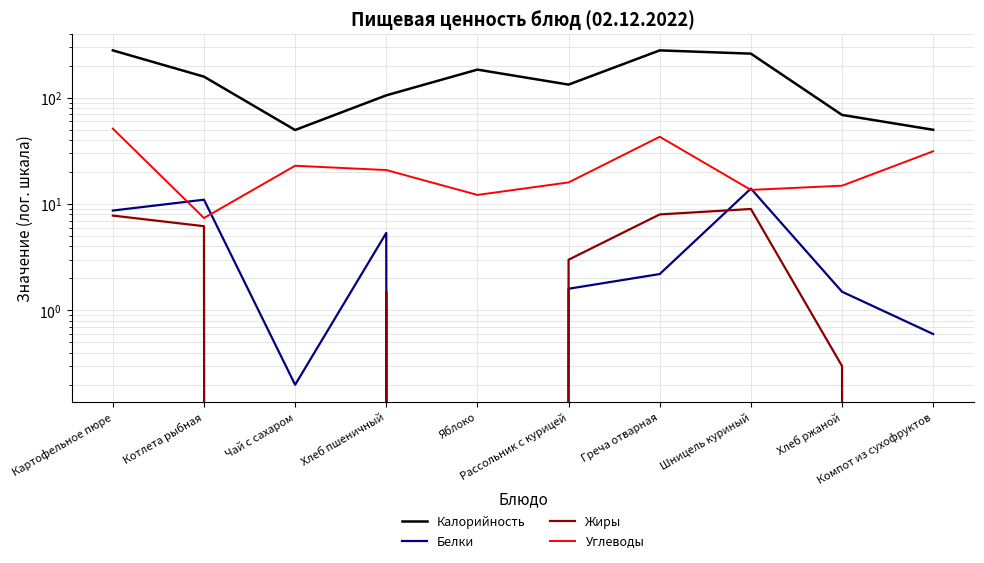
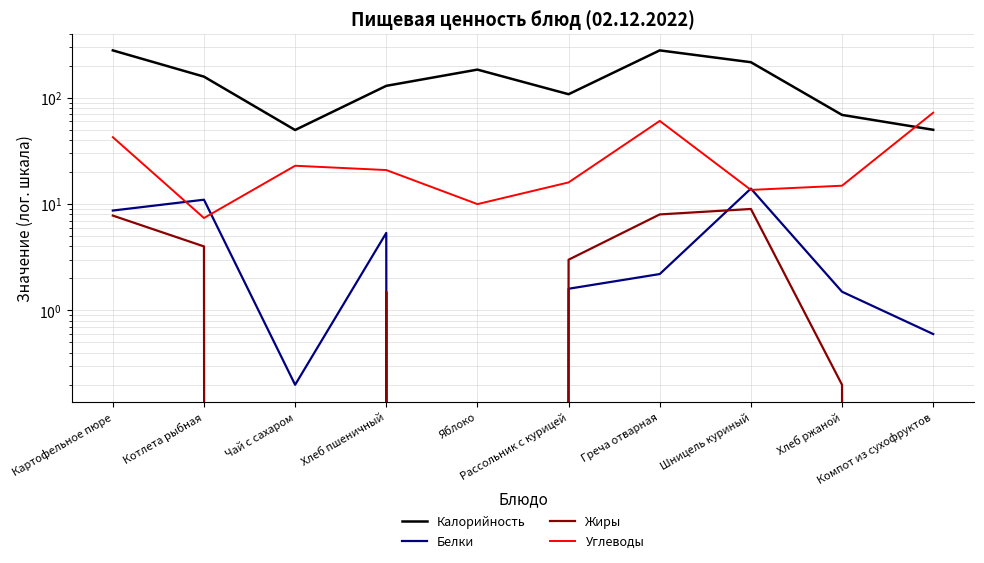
  {
    "Калорийность": {
      "Картофельное пюре": 280,
      "Котлета рыбная": 160,
      "Чай с сахаром": 50,
-     "Хлеб пшеничный": 110,
+     "Хлеб пшеничный": 130,
      "Яблоко": 180,
-     "Рассольник с курицей": 130,
+     "Рассольник с курицей": 110,
      "Греча отварная": 280,
-     "Шницель куриный": 260,
+     "Шницель куриный": 220,
      "Хлеб ржаной": 70,
      "Компот из сухофруктов": 50
    },
    "Белки": {
      "Картофельное пюре": 9,
      "Котлета рыбная": 11,
      "Чай с сахаром": 0.2,
      "Хлеб пшеничный": 5,
      "Рассольник с курицей": 1.6,
      "Греча отварная": 2.2,
      "Хлеб ржаной": 1.5,
      "Компот из сухофруктов": 0.6
    },
    "Жиры": {
      "Картофельное пюре": 8,
-     "Котлета рыбная": 6,
+     "Котлета рыбная": 4.0,
      "Хлеб пшеничный": 1.5,
      "Рассольник с курицей": 3.0,
      "Греча отварная": 8,
      "Шницель куриный": 9,
-     "Хлеб ржаной": 0.3
+     "Хлеб ржаной": 0.2
    },
    "Углеводы": {
-     "Картофельное пюре": 50,
+     "Картофельное пюре": 43,
      "Котлета рыбная": 7,
      "Чай с сахаром": 23,
      "Хлеб пшеничный": 21,
-     "Яблоко": 12,
+     "Яблоко": 10,
      "Рассольник с курицей": 16,
-     "Греча отварная": 43,
+     "Греча отварная": 60,
      "Хлеб ржаной": 15,
-     "Компот из сухофруктов": 31
+     "Компот из сухофруктов": 70
    }
  }
